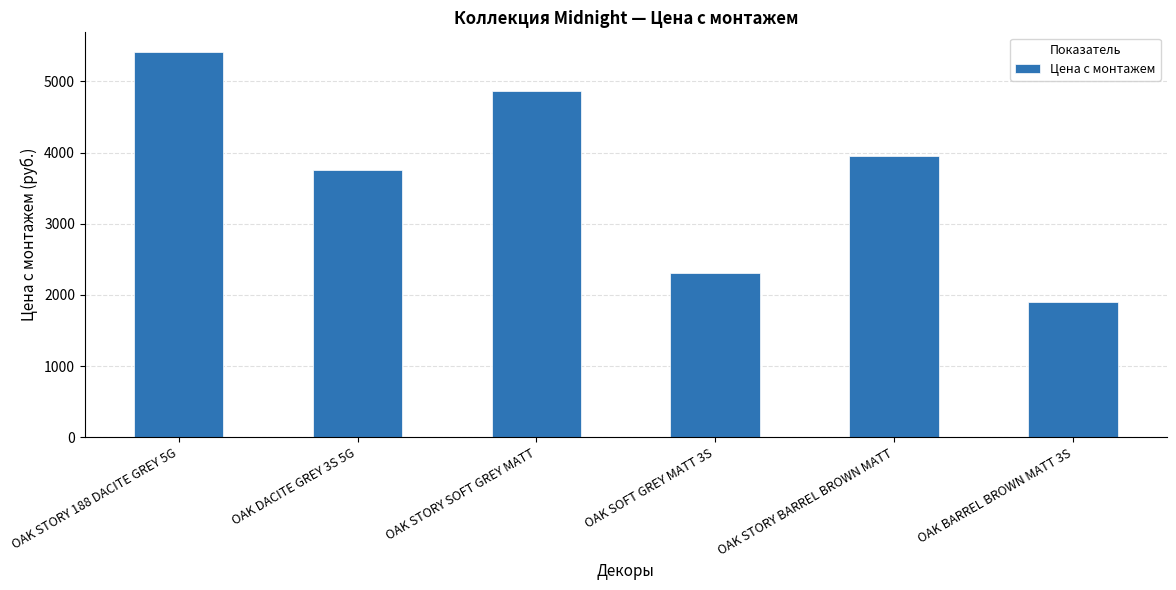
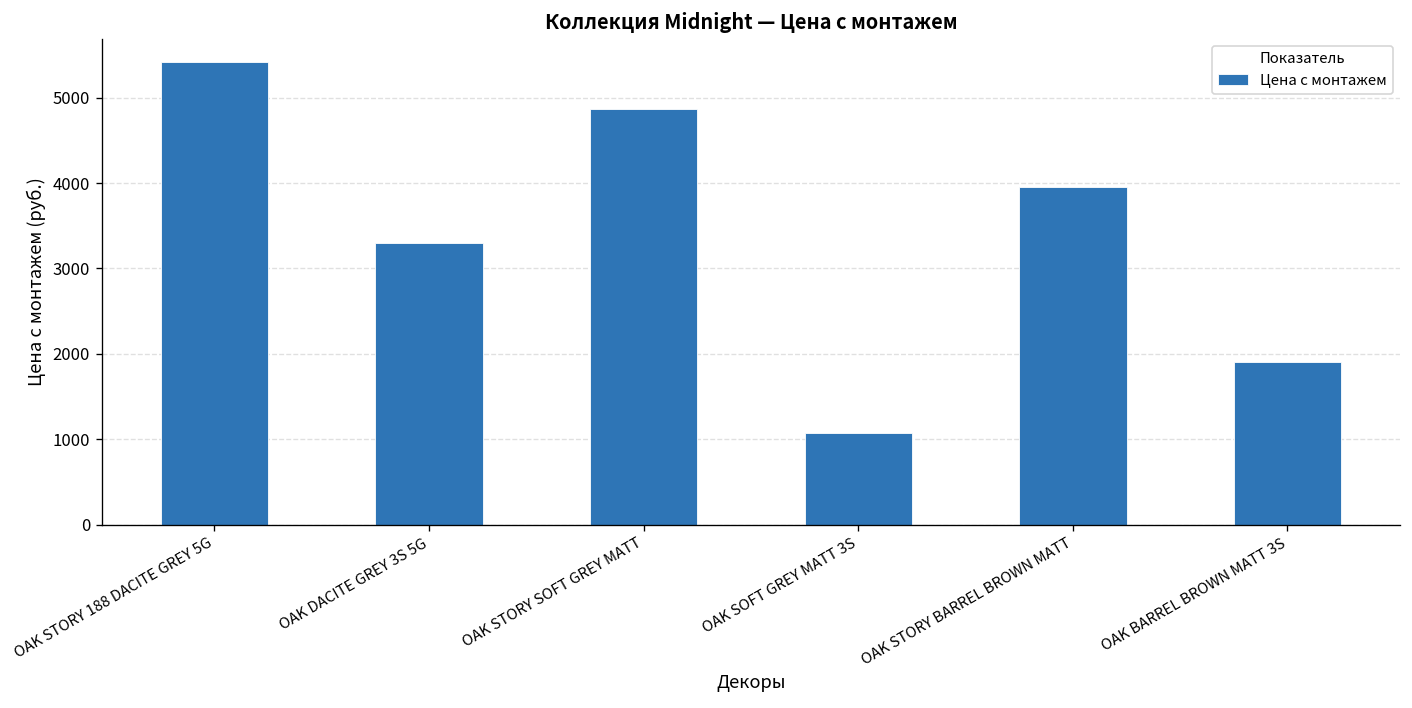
  {
    "OAK STORY 188 DACITE GREY 5G": 5400,
-   "OAK DACITE GREY 3S 5G": 3800,
+   "OAK DACITE GREY 3S 5G": 3300,
    "OAK STORY SOFT GREY MATT": 4900,
-   "OAK SOFT GREY MATT 3S": 2300,
+   "OAK SOFT GREY MATT 3S": 1100,
    "OAK STORY BARREL BROWN MATT": 3900,
    "OAK BARREL BROWN MATT 3S": 1900
  }
